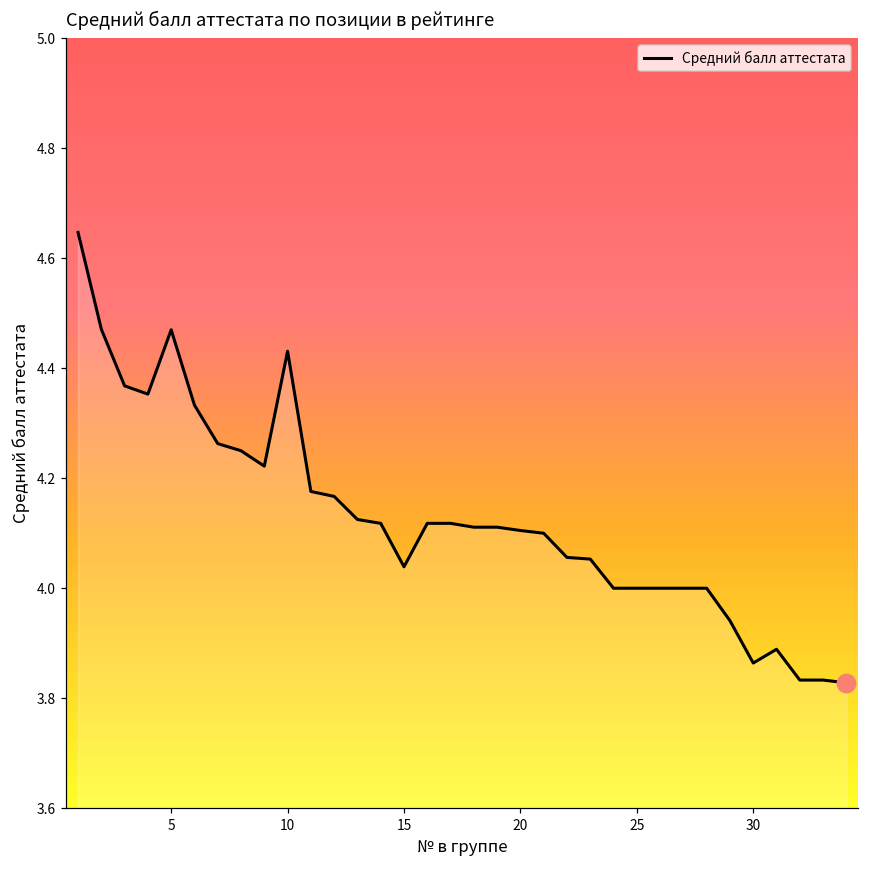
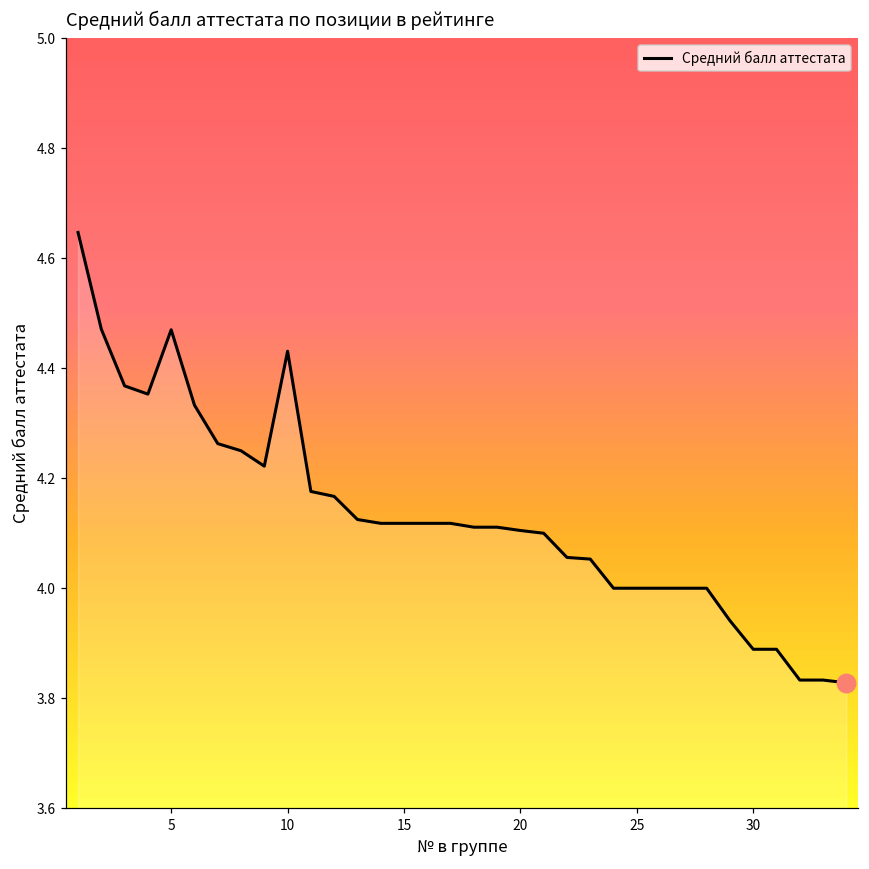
  {
    "Средний балл аттестата": {
      "5": 4.47,
      "10": 4.43,
-     "15": 4.04,
+     "15": 4.12,
      "20": 4.11,
      "25": 4.00,
-     "30": 3.86
+     "30": 3.89
    }
  }
